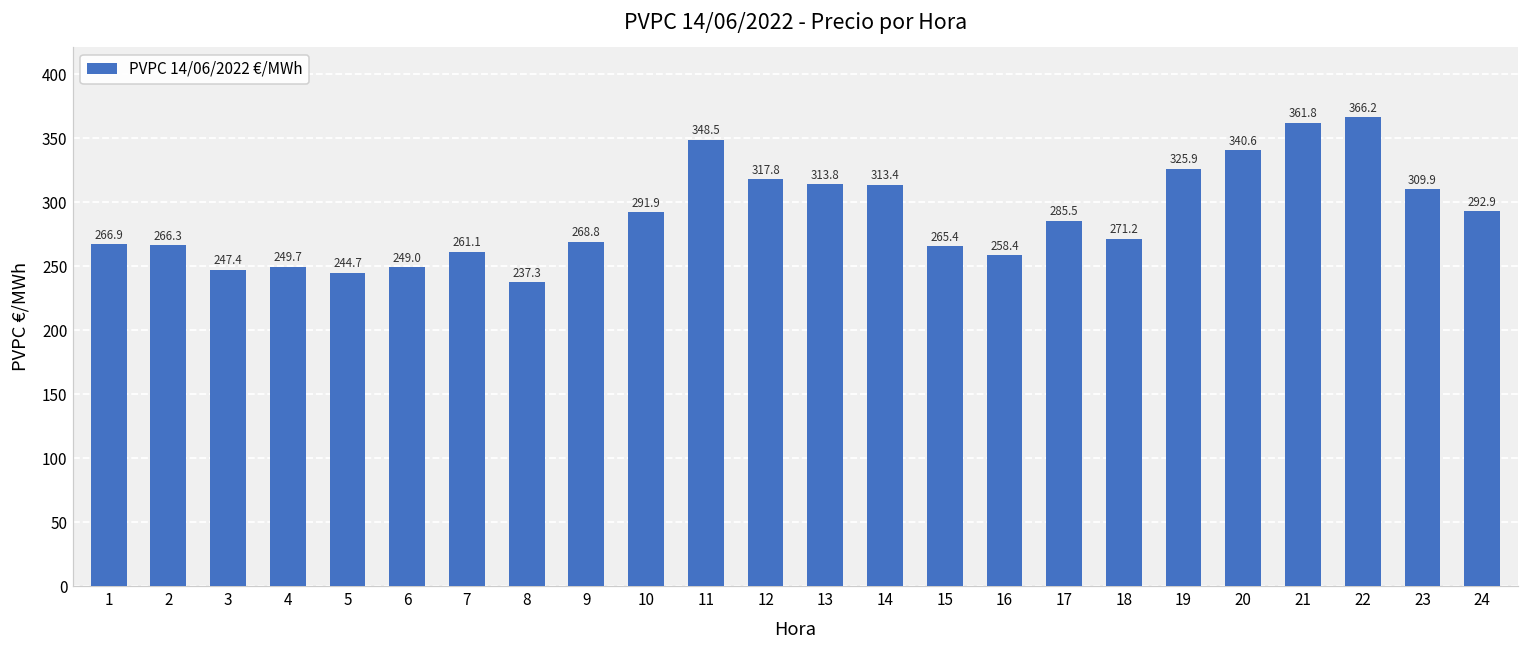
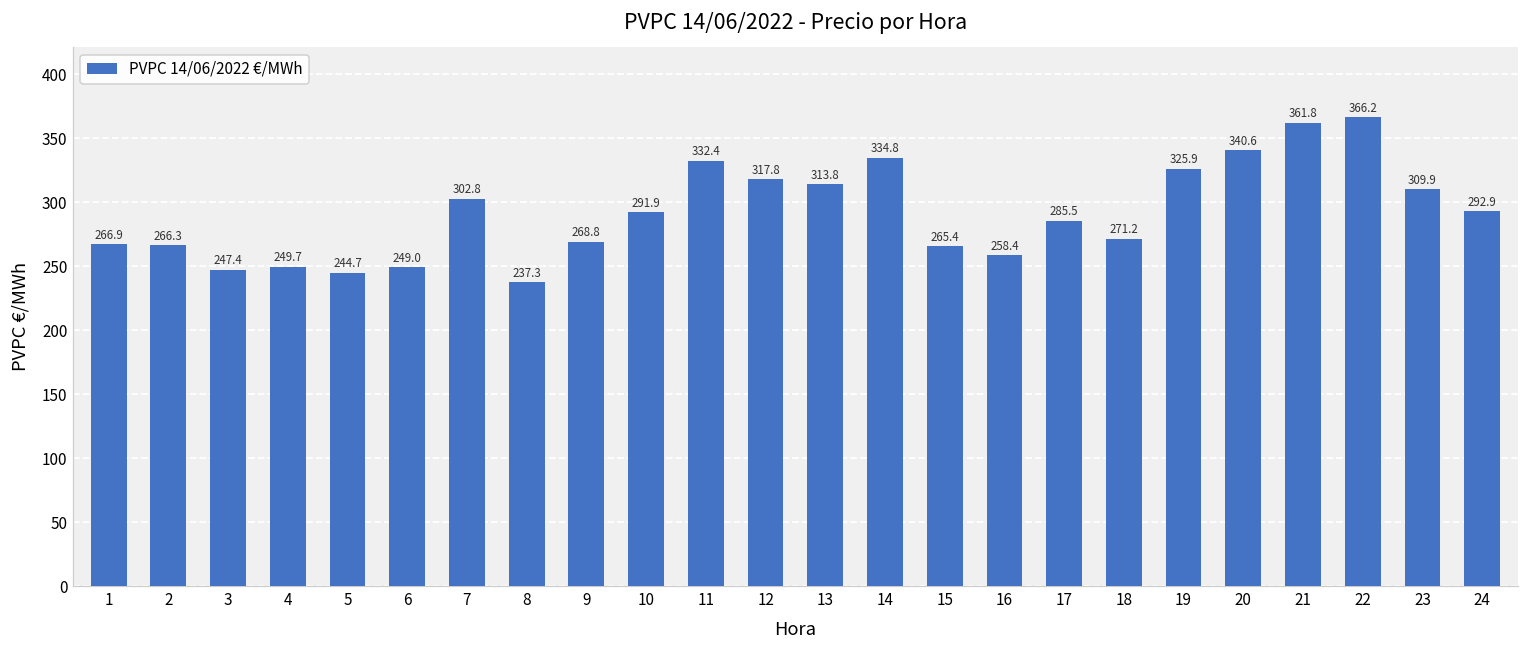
  {
    "1": 266.9,
    "2": 266.3,
    "3": 247.4,
    "4": 249.7,
    "5": 244.7,
    "6": 249.0,
-   "7": 261.1,
+   "7": 302.8,
    "8": 237.3,
    "9": 268.8,
    "10": 291.9,
-   "11": 348.5,
+   "11": 332.4,
    "12": 317.8,
    "13": 313.8,
-   "14": 313.4,
+   "14": 334.8,
    "15": 265.4,
    "16": 258.4,
    "17": 285.5,
    "18": 271.2,
    "19": 325.9,
    "20": 340.6,
    "21": 361.8,
    "22": 366.2,
    "23": 309.9,
    "24": 292.9
  }
